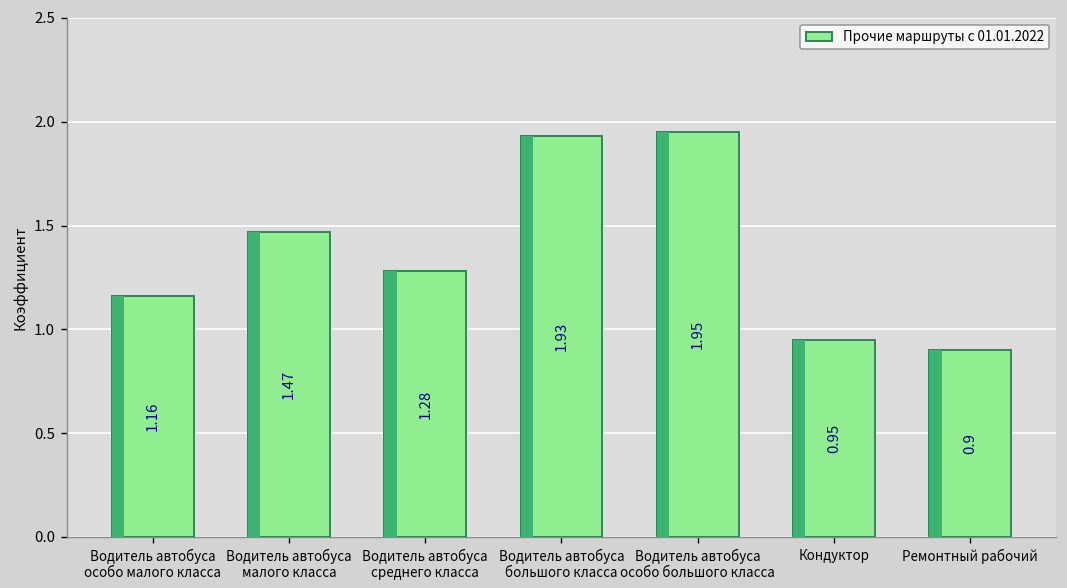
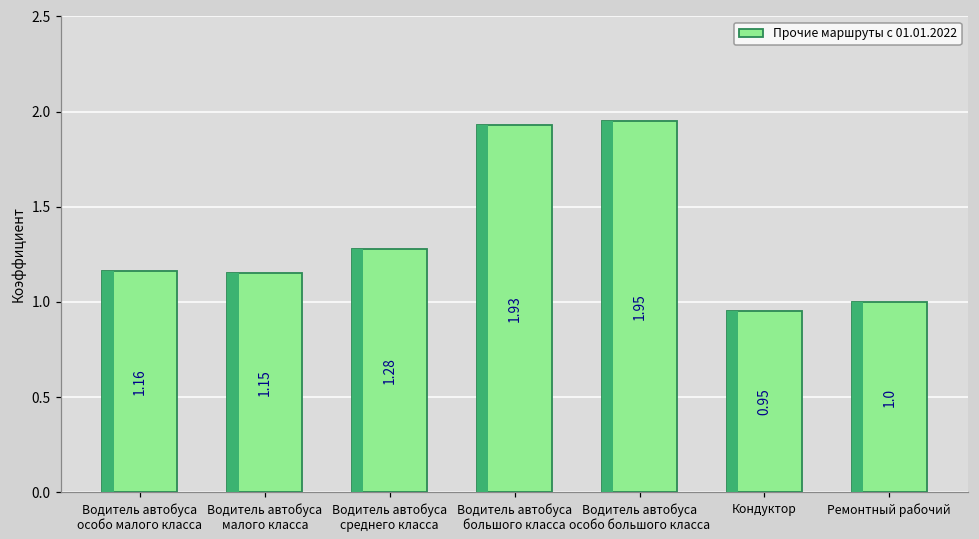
  {
    "Водитель автобуса особо малого класса": 1.16,
-   "Водитель автобуса малого класса": 1.47,
+   "Водитель автобуса малого класса": 1.15,
    "Водитель автобуса среднего класса": 1.28,
    "Водитель автобуса большого класса": 1.93,
    "Водитель автобуса особо большого класса": 1.95,
    "Кондуктор": 0.95,
-   "Ремонтный рабочий": 0.9
+   "Ремонтный рабочий": 1.0
  }
